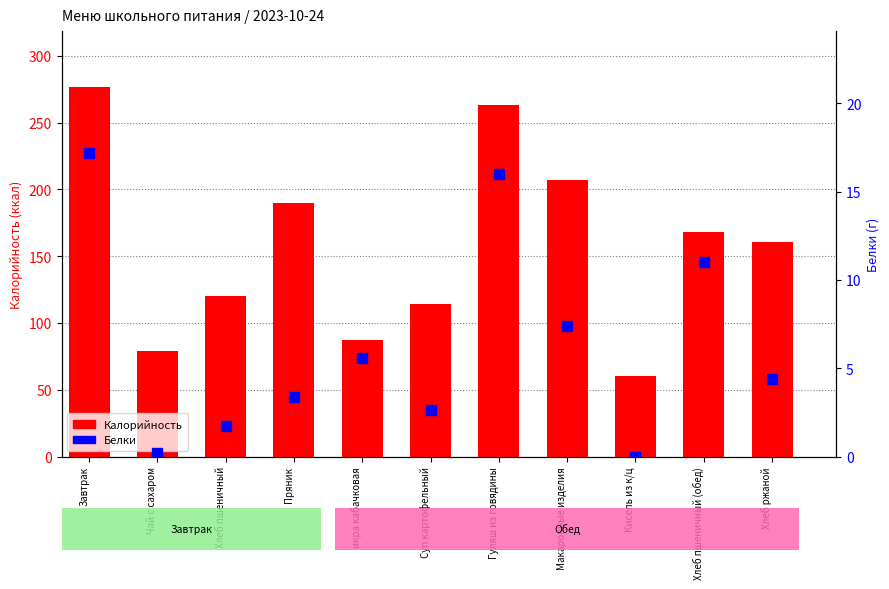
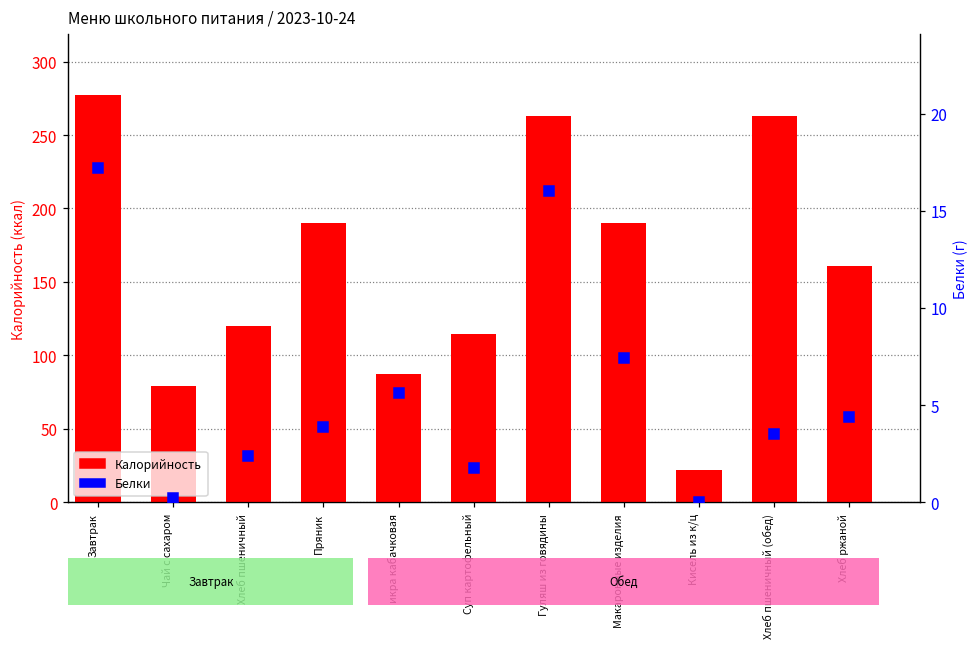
  {
    "Калорийность": {
      "Завтрак": 277,
      "Чай с сахаром": 79,
      "Хлеб пшеничный": 120,
      "Пряник": 190,
      "икра кабачковая": 87,
      "Суп картофельный": 115,
      "Гуляш из говядины": 263,
-     "Макаронные изделия": 207,
-     "Кисель из к/ц": 60,
-     "Хлеб пшеничный (обед)": 168,
+     "Макаронные изделия": 190,
+     "Кисель из к/ц": 22,
+     "Хлеб пшеничный (обед)": 263,
      "Хлеб ржаной": 161
    },
    "Белки": {
      "Завтрак": 17.2,
      "Чай с сахаром": 0.2,
-     "Хлеб пшеничный": 1.7,
-     "Пряник": 3.4,
+     "Хлеб пшеничный": 2.4,
+     "Пряник": 3.9,
      "икра кабачковая": 5.6,
-     "Суп картофельный": 2.6,
+     "Суп картофельный": 1.8,
      "Гуляш из говядины": 16.0,
      "Макаронные изделия": 7.4,
      "Кисель из к/ц": 0.0,
-     "Хлеб пшеничный (обед)": 11.0,
+     "Хлеб пшеничный (обед)": 3.5,
      "Хлеб ржаной": 4.4
    }
  }
